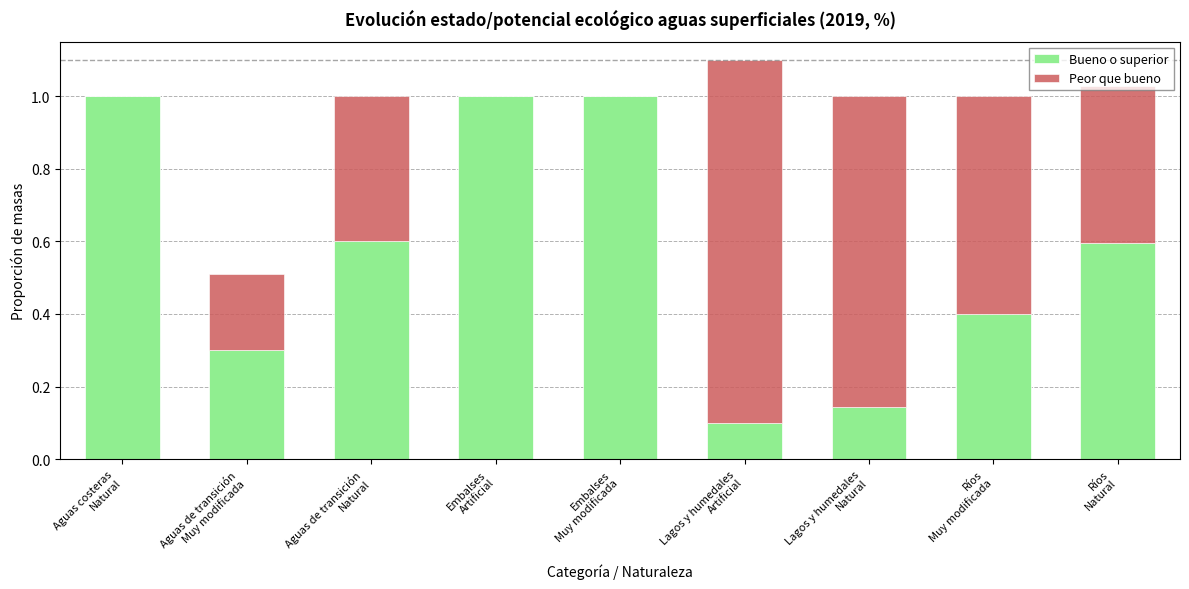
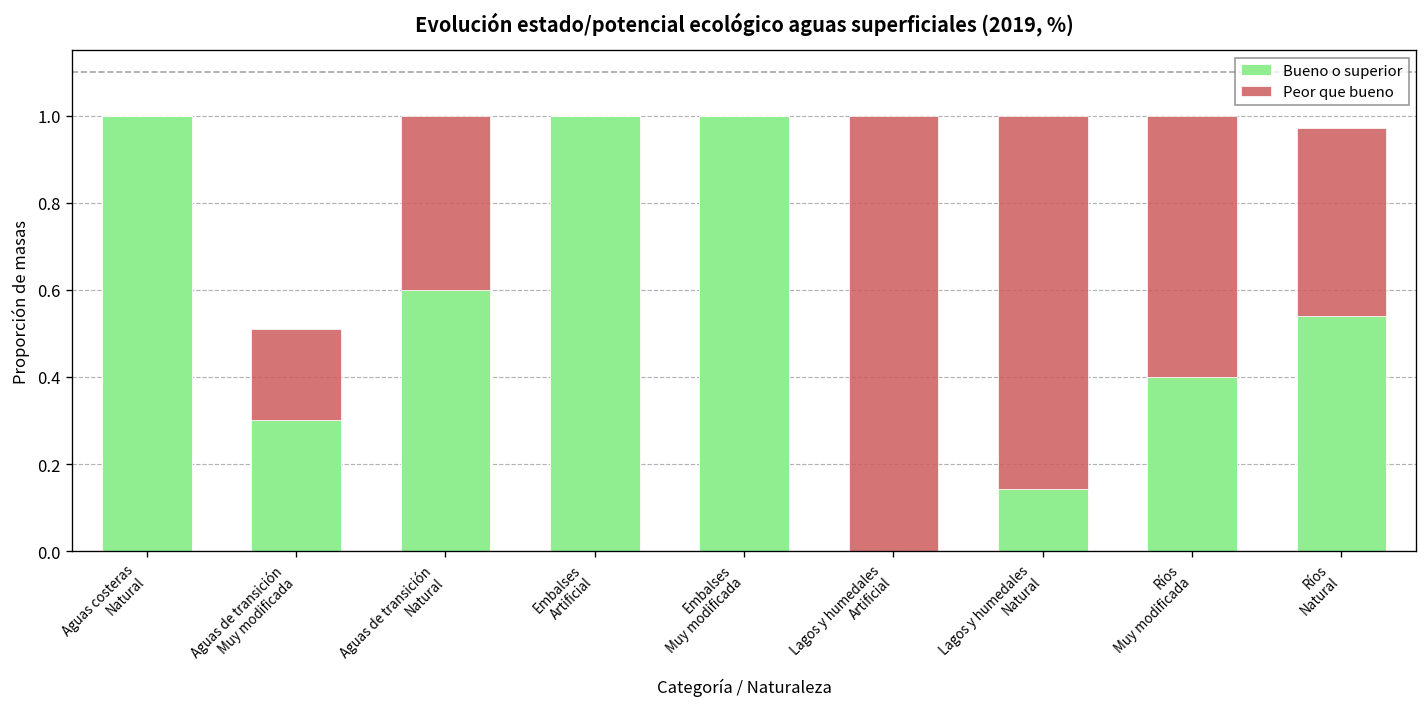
  {
    "Bueno o superior": {
      "Aguas costeras Natural": 1.00,
      "Aguas de transición Muy modificada": 0.30,
      "Aguas de transición Natural": 0.60,
      "Embalses Artificial": 1.00,
      "Embalses Muy modificada": 1.00,
-     "Lagos y humedales Artificial": 0.1,
+     "Lagos y humedales Artificial": 0.0,
      "Lagos y humedales Natural": 0.14,
      "Ríos Muy modificada": 0.40,
-     "Ríos Natural": 0.60
+     "Ríos Natural": 0.54
    },
    "Peor que bueno": {
      "Aguas costeras Natural": 0.00,
      "Aguas de transición Muy modificada": 0.21,
      "Aguas de transición Natural": 0.40,
      "Embalses Artificial": 0.00,
      "Embalses Muy modificada": 0.00,
      "Lagos y humedales Artificial": 1.00,
      "Lagos y humedales Natural": 0.86,
      "Ríos Muy modificada": 0.60
    }
  }
